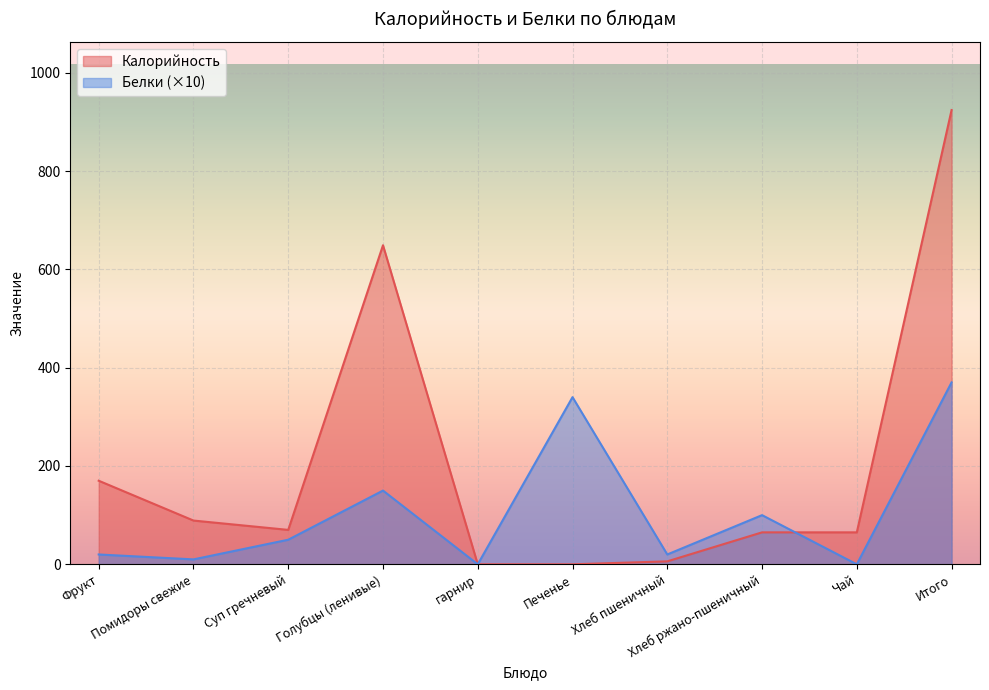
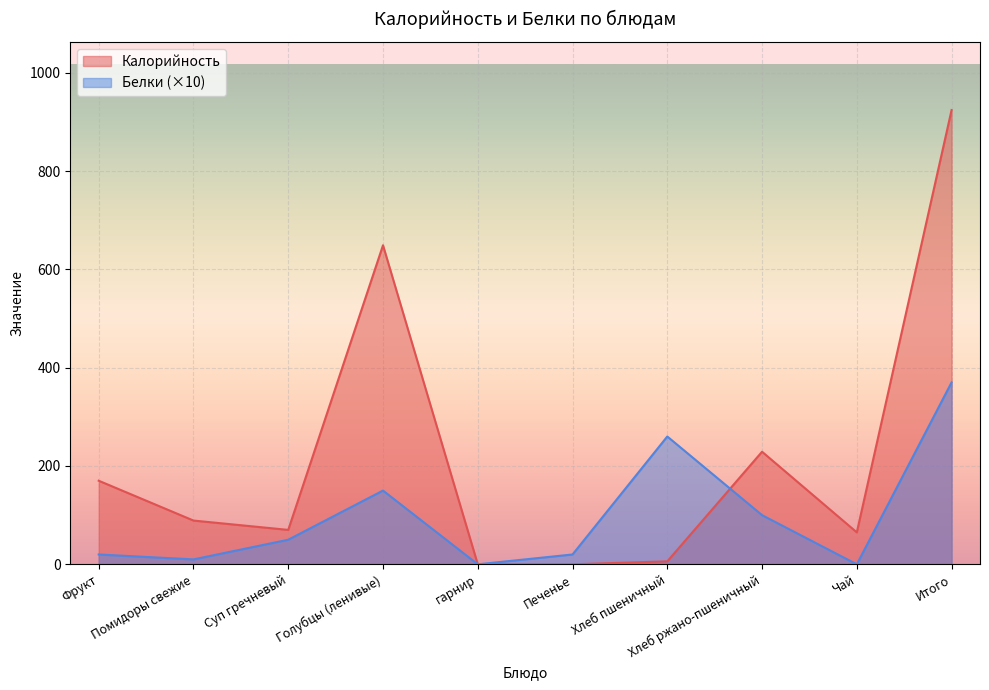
  {
    "Калорийность": {
      "Фрукт": 170,
      "Помидоры свежие": 90,
      "Суп гречневый": 70,
      "Голубцы (ленивые)": 650,
      "Печенье": 0,
      "Хлеб пшеничный": 10,
-     "Хлеб ржано-пшеничный": 70,
+     "Хлеб ржано-пшеничный": 230,
      "Чай": 70,
      "Итого": 920
    },
    "Белки (×10)": {
      "Фрукт": 20,
      "Помидоры свежие": 10,
      "Суп гречневый": 50,
      "Голубцы (ленивые)": 150,
-     "Печенье": 340,
-     "Хлеб пшеничный": 20,
+     "Печенье": 20,
+     "Хлеб пшеничный": 260,
      "Хлеб ржано-пшеничный": 100,
      "Чай": 0,
      "Итого": 370
    }
  }
